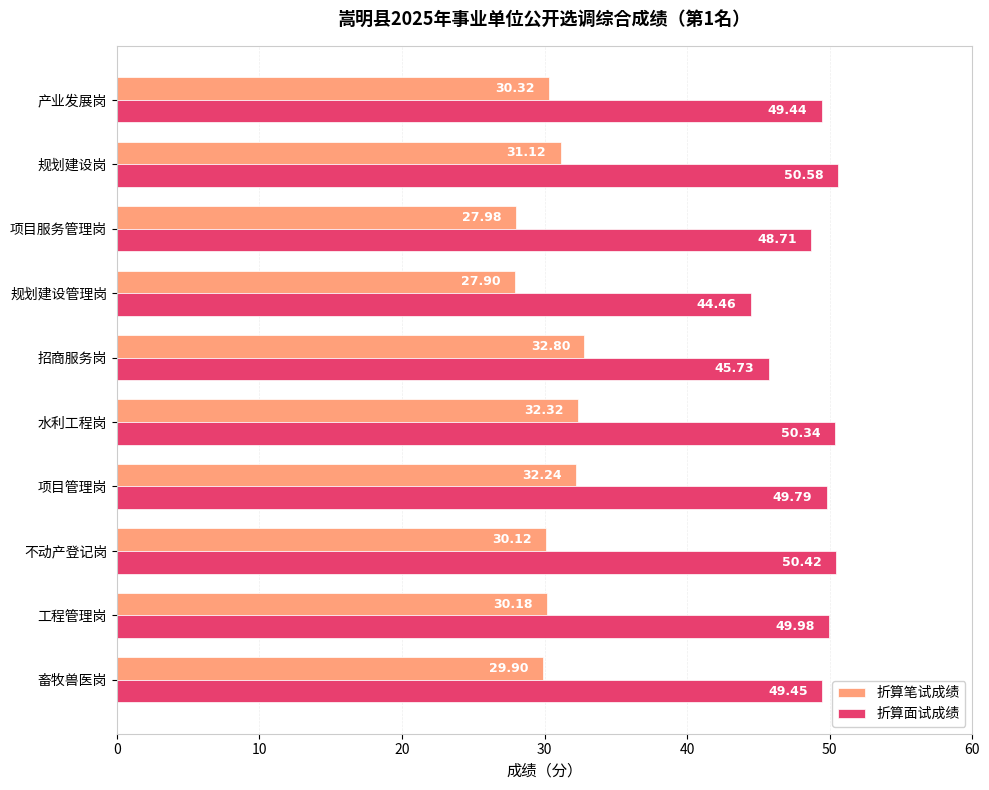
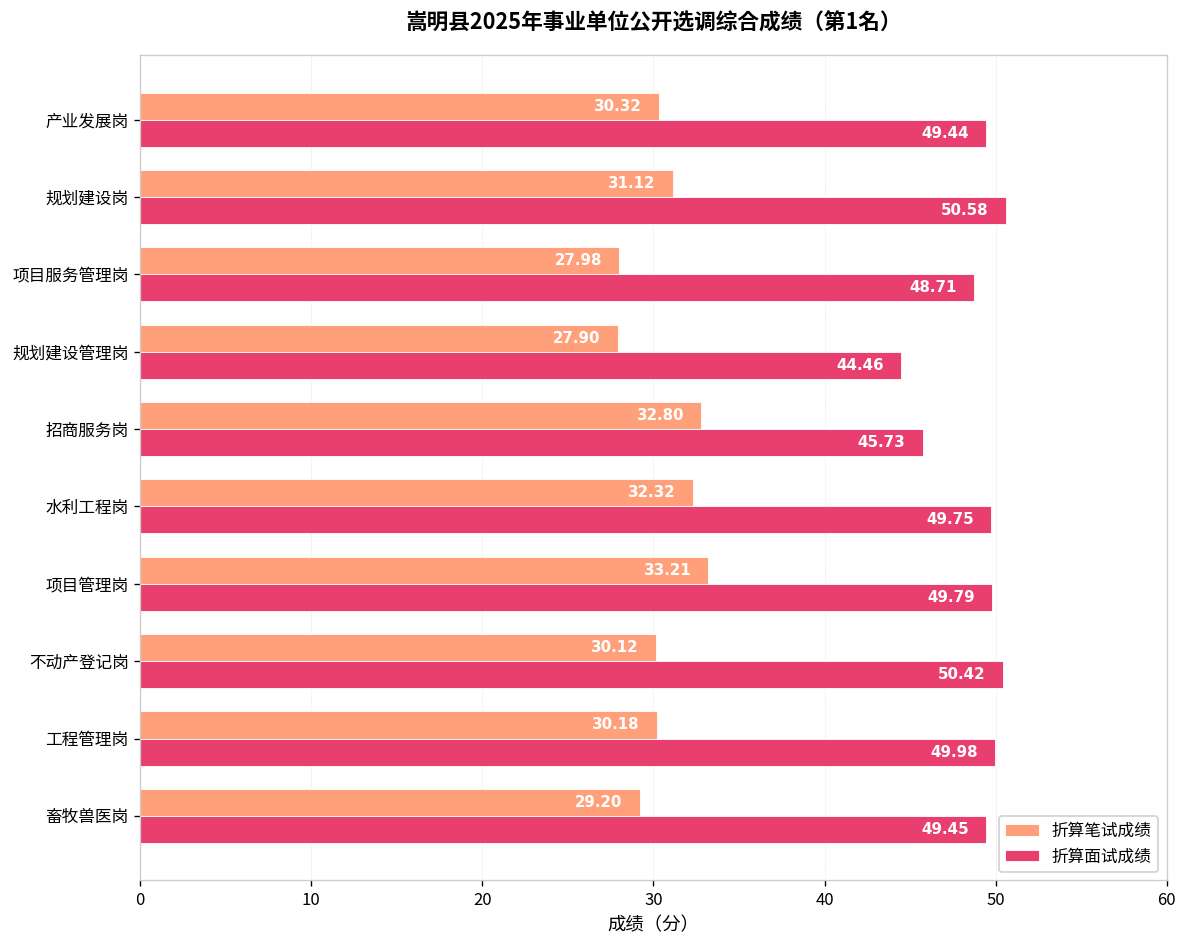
  {
    "折算笔试成绩": {
      "产业发展岗": 30.32,
      "规划建设岗": 31.12,
      "项目服务管理岗": 27.98,
      "规划建设管理岗": 27.90,
      "招商服务岗": 32.80,
      "水利工程岗": 32.32,
-     "项目管理岗": 32.24,
+     "项目管理岗": 33.21,
      "不动产登记岗": 30.12,
      "工程管理岗": 30.18,
-     "畜牧兽医岗": 29.90
+     "畜牧兽医岗": 29.20
    },
    "折算面试成绩": {
      "产业发展岗": 49.44,
      "规划建设岗": 50.58,
      "项目服务管理岗": 48.71,
      "规划建设管理岗": 44.46,
      "招商服务岗": 45.73,
-     "水利工程岗": 50.34,
+     "水利工程岗": 49.75,
      "项目管理岗": 49.79,
      "不动产登记岗": 50.42,
      "工程管理岗": 49.98,
      "畜牧兽医岗": 49.45
    }
  }
